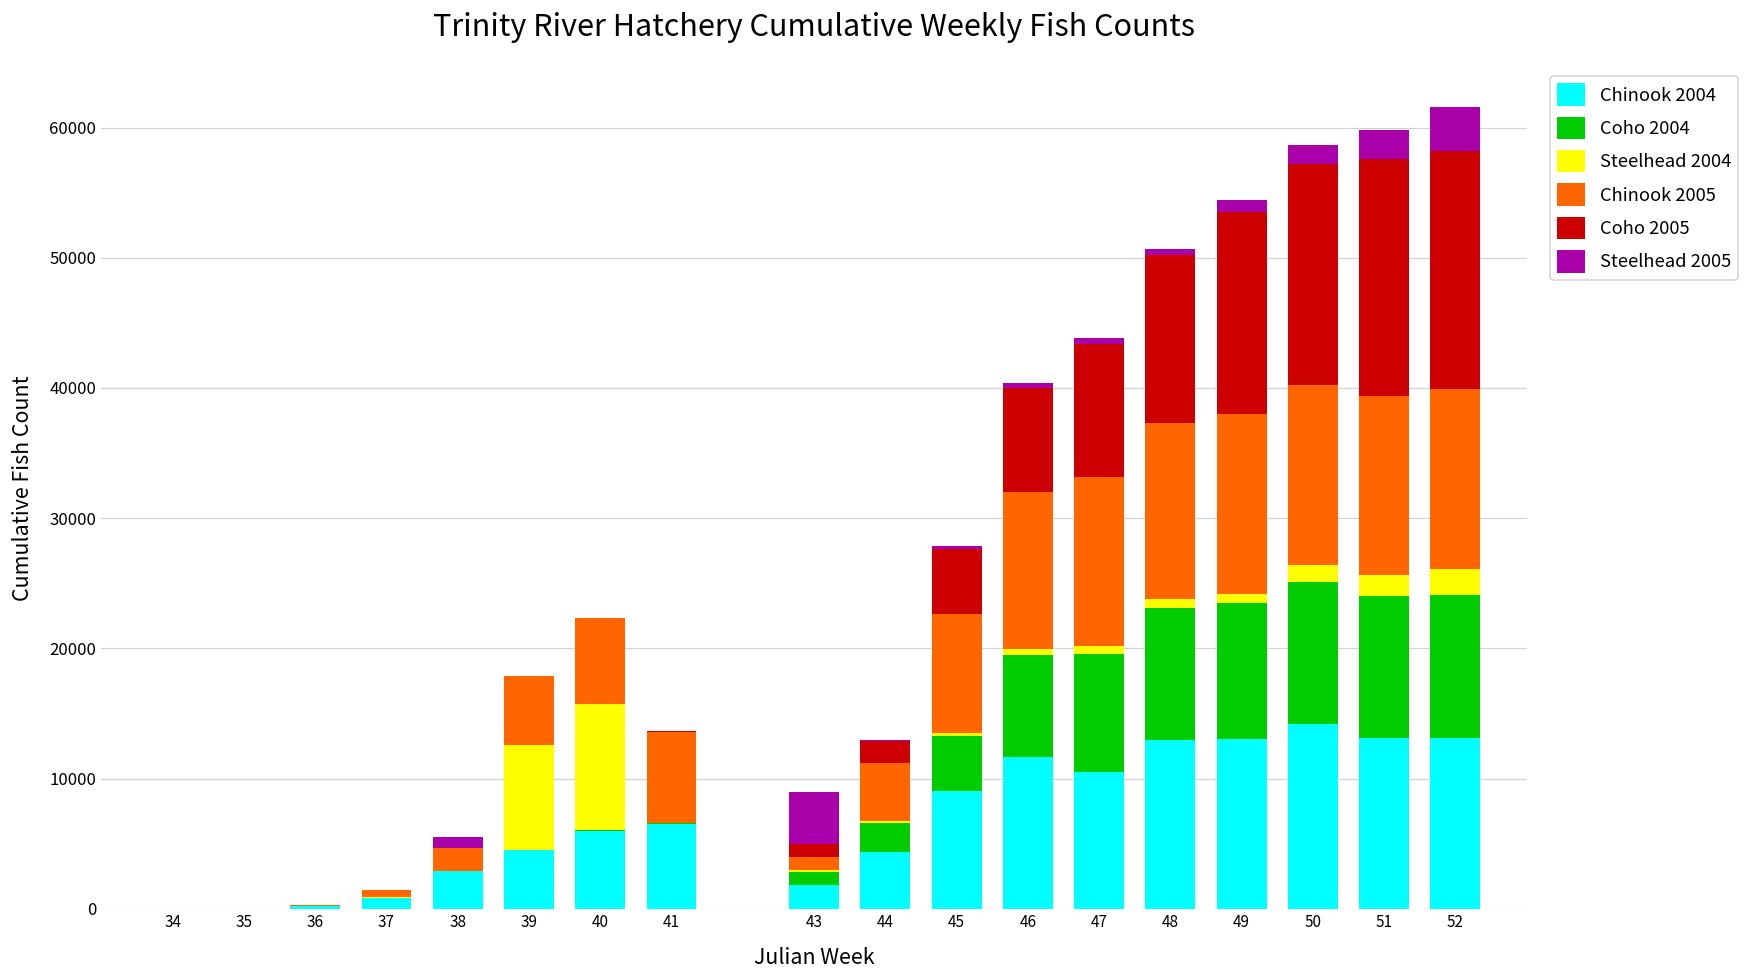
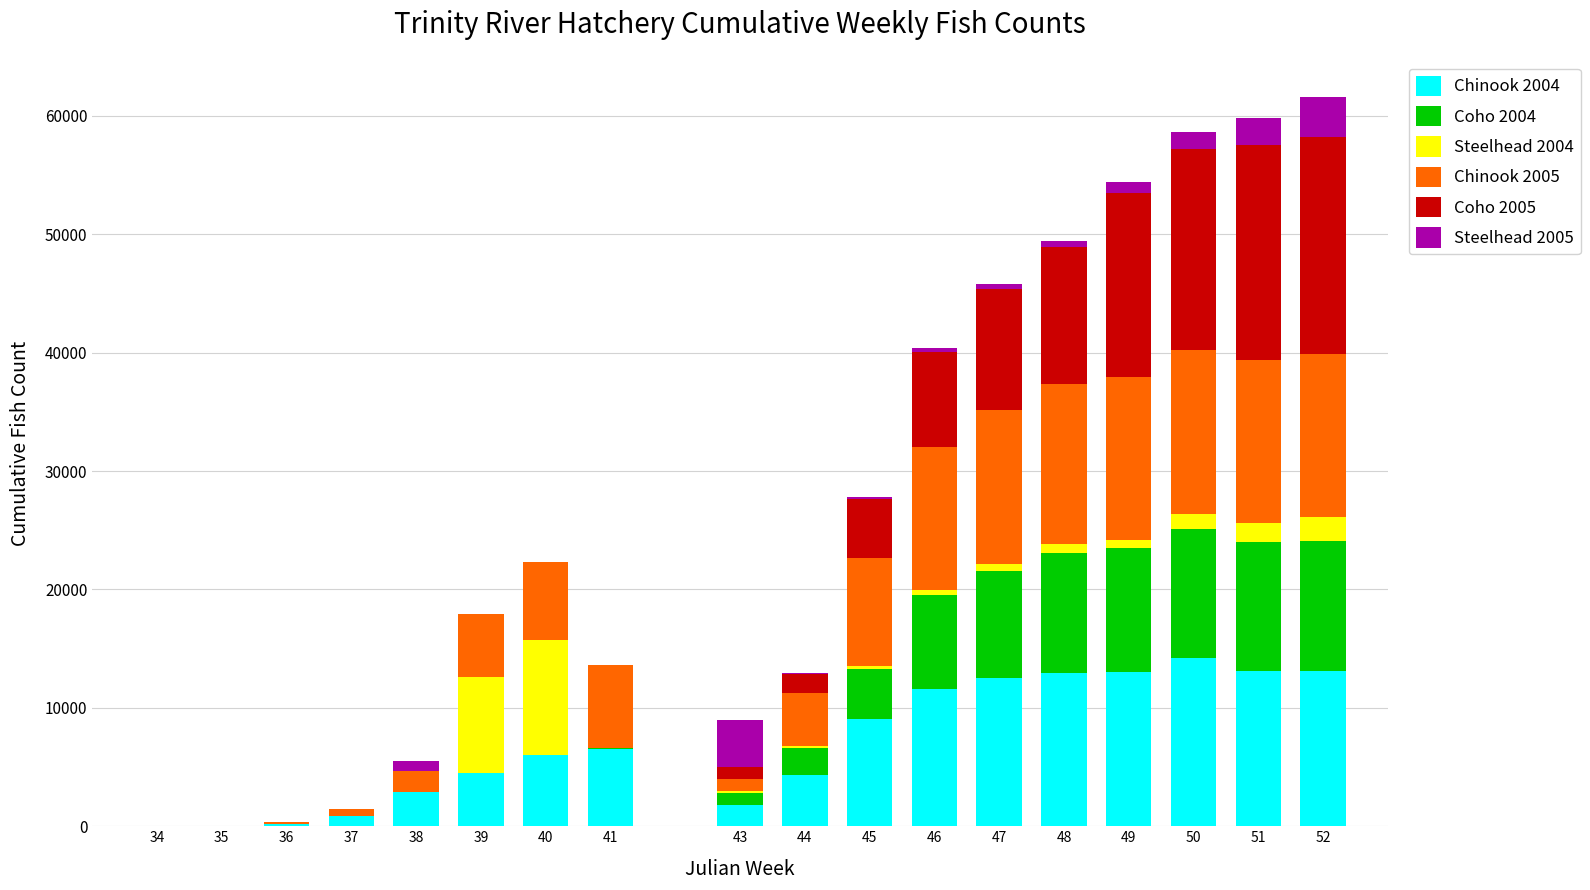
  {
    "Chinook 2004": {
      "34": 0,
      "35": 0,
      "36": 200,
      "37": 900,
      "38": 2900,
      "39": 4500,
      "40": 6000,
      "41": 6600,
      "43": 1800,
      "44": 4400,
      "45": 9000,
      "46": 11600,
-     "47": 10500,
+     "47": 12500,
      "48": 13000,
      "49": 13100,
      "50": 14200,
      "51": 13100,
      "52": 13100
    },
    "Coho 2004": {
      "34": 0,
      "35": 0,
      "36": 0,
      "37": 0,
      "38": 0,
      "39": 0,
      "43": 1000,
      "44": 2200,
      "45": 4200,
      "46": 7900,
      "47": 9100,
      "48": 10100,
      "49": 10400,
      "50": 10900,
      "51": 10900,
      "52": 11000
    },
    "Steelhead 2004": {
      "34": 0,
      "35": 0,
      "39": 8000,
      "40": 9700,
      "45": 300,
      "46": 500,
      "47": 600,
      "48": 700,
      "49": 700,
      "50": 1300,
      "51": 1600,
      "52": 2000
    },
    "Chinook 2005": {
      "34": 0,
      "35": 0,
      "37": 600,
      "38": 1800,
      "39": 5300,
      "40": 6600,
      "41": 7000,
      "43": 1100,
      "44": 4400,
      "45": 9100,
      "46": 12100,
      "47": 13000,
      "48": 13500,
      "49": 13700,
      "50": 13800,
      "51": 13800,
      "52": 13800
    },
    "Coho 2005": {
      "34": 0,
      "35": 0,
      "36": 0,
      "37": 0,
      "38": 0,
      "39": 0,
      "43": 1000,
      "44": 1700,
      "45": 5000,
      "46": 8000,
      "47": 10200,
-     "48": 12900,
+     "48": 11600,
      "49": 15500,
      "50": 17000,
      "51": 18100,
      "52": 18300
    },
    "Steelhead 2005": {
      "34": 0,
      "35": 0,
      "36": 0,
      "38": 800,
      "43": 4000,
      "46": 400,
      "47": 400,
      "48": 500,
      "49": 900,
      "50": 1500,
      "51": 2300,
      "52": 3400
    }
  }
